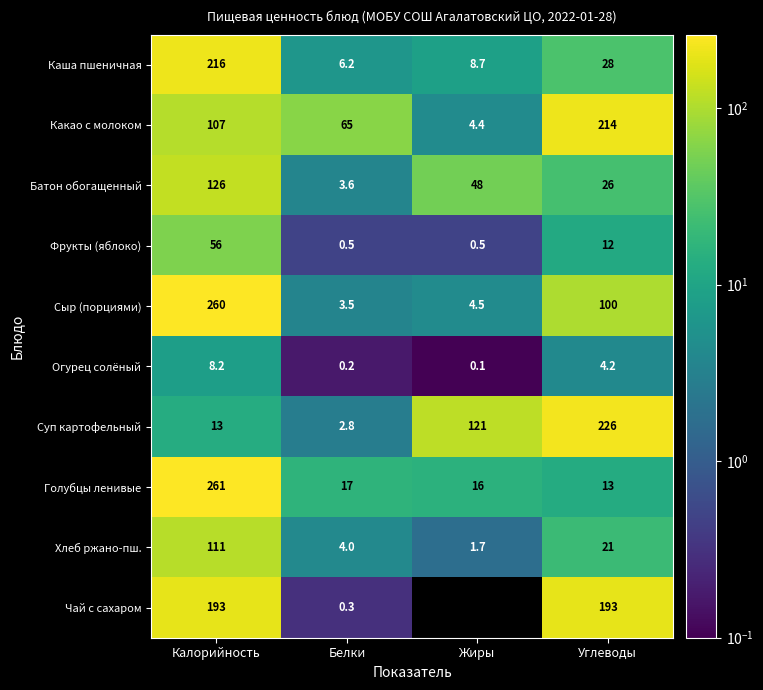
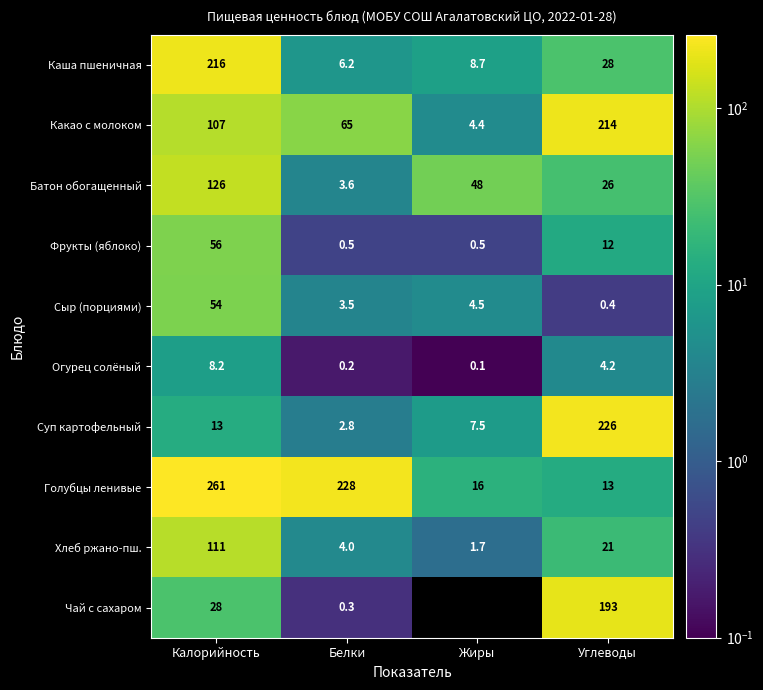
  {
    "Каша пшеничная": {
      "Калорийность": 216,
      "Белки": 6.2,
      "Жиры": 8.7,
      "Углеводы": 28
    },
    "Какао с молоком": {
      "Калорийность": 107,
      "Белки": 65,
      "Жиры": 4.4,
      "Углеводы": 214
    },
    "Батон обогащенный": {
      "Калорийность": 126,
      "Белки": 3.6,
      "Жиры": 48,
      "Углеводы": 26
    },
    "Фрукты (яблоко)": {
      "Калорийность": 56,
      "Белки": 0.5,
      "Жиры": 0.5,
      "Углеводы": 12
    },
    "Сыр (порциями)": {
-     "Калорийность": 260,
+     "Калорийность": 54,
      "Белки": 3.5,
      "Жиры": 4.5,
-     "Углеводы": 100
+     "Углеводы": 0.4
    },
    "Огурец солёный": {
      "Калорийность": 8.2,
      "Белки": 0.2,
      "Жиры": 0.1,
      "Углеводы": 4.2
    },
    "Суп картофельный": {
      "Калорийность": 13,
      "Белки": 2.8,
-     "Жиры": 121,
+     "Жиры": 7.5,
      "Углеводы": 226
    },
    "Голубцы ленивые": {
      "Калорийность": 261,
-     "Белки": 17,
+     "Белки": 228,
      "Жиры": 16,
      "Углеводы": 13
    },
    "Хлеб ржано-пш.": {
      "Калорийность": 111,
      "Белки": 4.0,
      "Жиры": 1.7,
      "Углеводы": 21
    },
    "Чай с сахаром": {
-     "Калорийность": 193,
+     "Калорийность": 28,
      "Белки": 0.3,
      "Углеводы": 193
    }
  }
